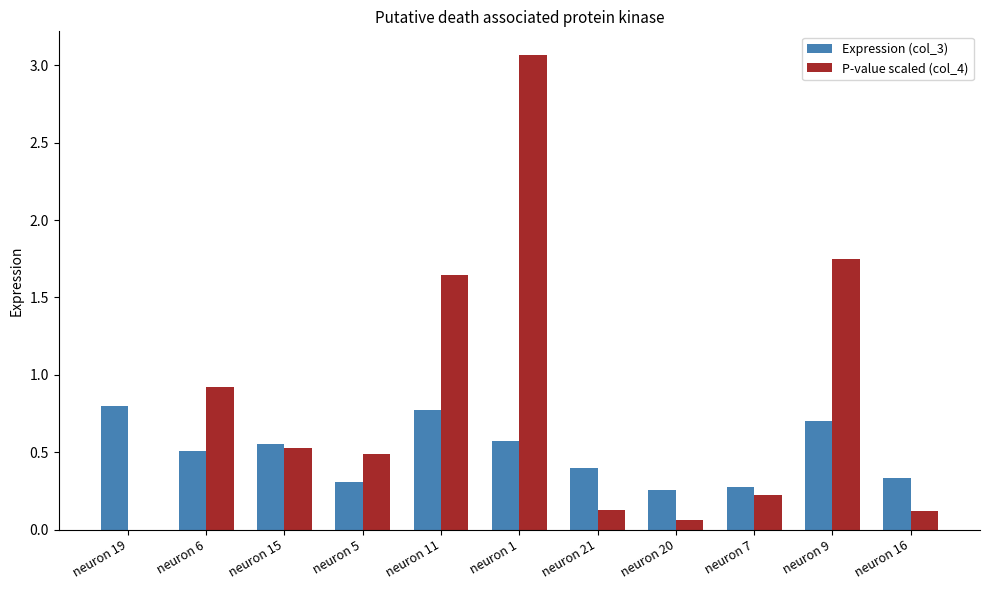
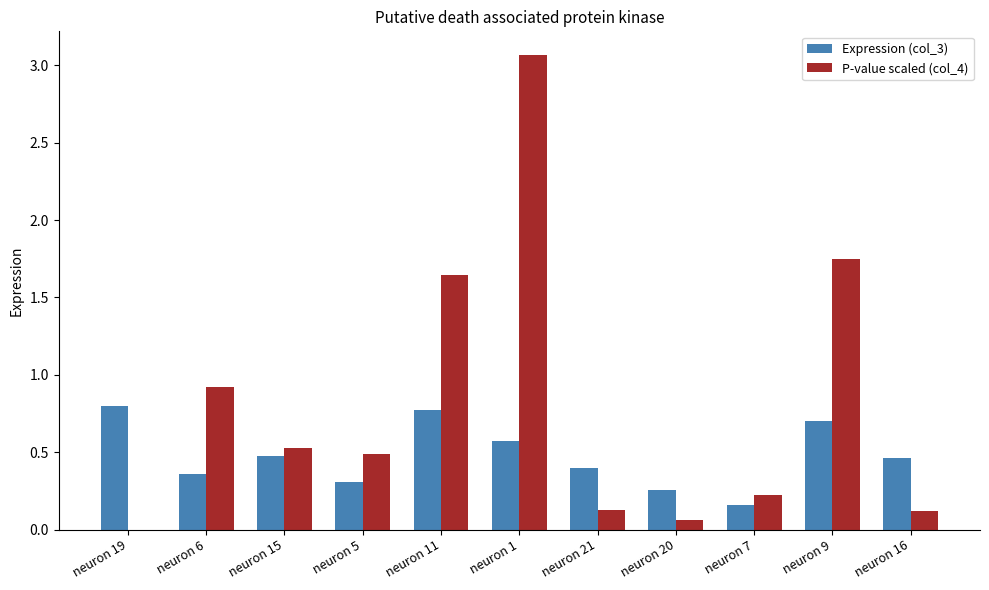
  {
    "Expression (col_3)": {
      "neuron 19": 0.80,
-     "neuron 6": 0.51,
-     "neuron 15": 0.56,
+     "neuron 6": 0.36,
+     "neuron 15": 0.48,
      "neuron 5": 0.30,
      "neuron 11": 0.78,
      "neuron 1": 0.57,
      "neuron 21": 0.40,
      "neuron 20": 0.26,
-     "neuron 7": 0.27,
+     "neuron 7": 0.16,
      "neuron 9": 0.70,
-     "neuron 16": 0.34
+     "neuron 16": 0.46
    },
    "P-value scaled (col_4)": {
      "neuron 19": 0.00,
      "neuron 6": 0.92,
      "neuron 15": 0.53,
      "neuron 5": 0.49,
      "neuron 11": 1.65,
      "neuron 1": 3.07,
      "neuron 21": 0.13,
      "neuron 20": 0.07,
      "neuron 7": 0.22,
      "neuron 9": 1.75,
      "neuron 16": 0.12
    }
  }
